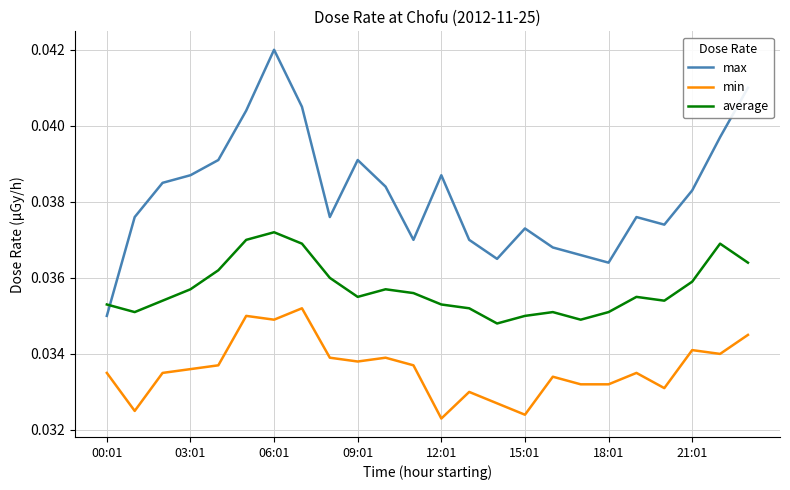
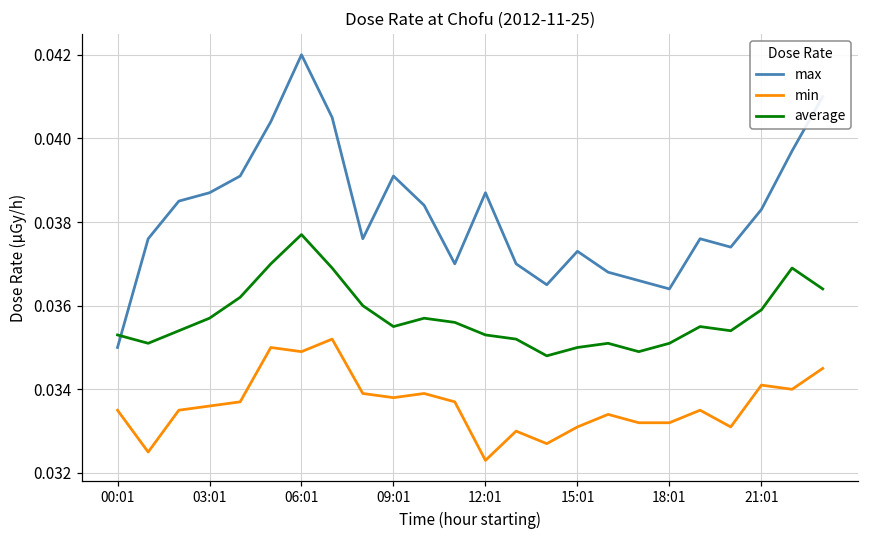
  {
    "max": {
      "00:01": 0.0350,
      "03:01": 0.0387,
      "06:01": 0.0420,
      "09:01": 0.0391,
      "12:01": 0.0387,
      "15:01": 0.0373,
      "18:01": 0.0364,
      "21:01": 0.0383
    },
    "min": {
      "00:01": 0.0335,
      "03:01": 0.0336,
      "06:01": 0.0349,
      "09:01": 0.0338,
      "12:01": 0.0323,
-     "15:01": 0.0324,
+     "15:01": 0.0331,
      "18:01": 0.0332,
      "21:01": 0.0341
    },
    "average": {
      "00:01": 0.0353,
      "03:01": 0.0357,
-     "06:01": 0.0372,
+     "06:01": 0.0377,
      "09:01": 0.0355,
      "12:01": 0.0353,
      "15:01": 0.0350,
      "18:01": 0.0351,
      "21:01": 0.0359
    }
  }
